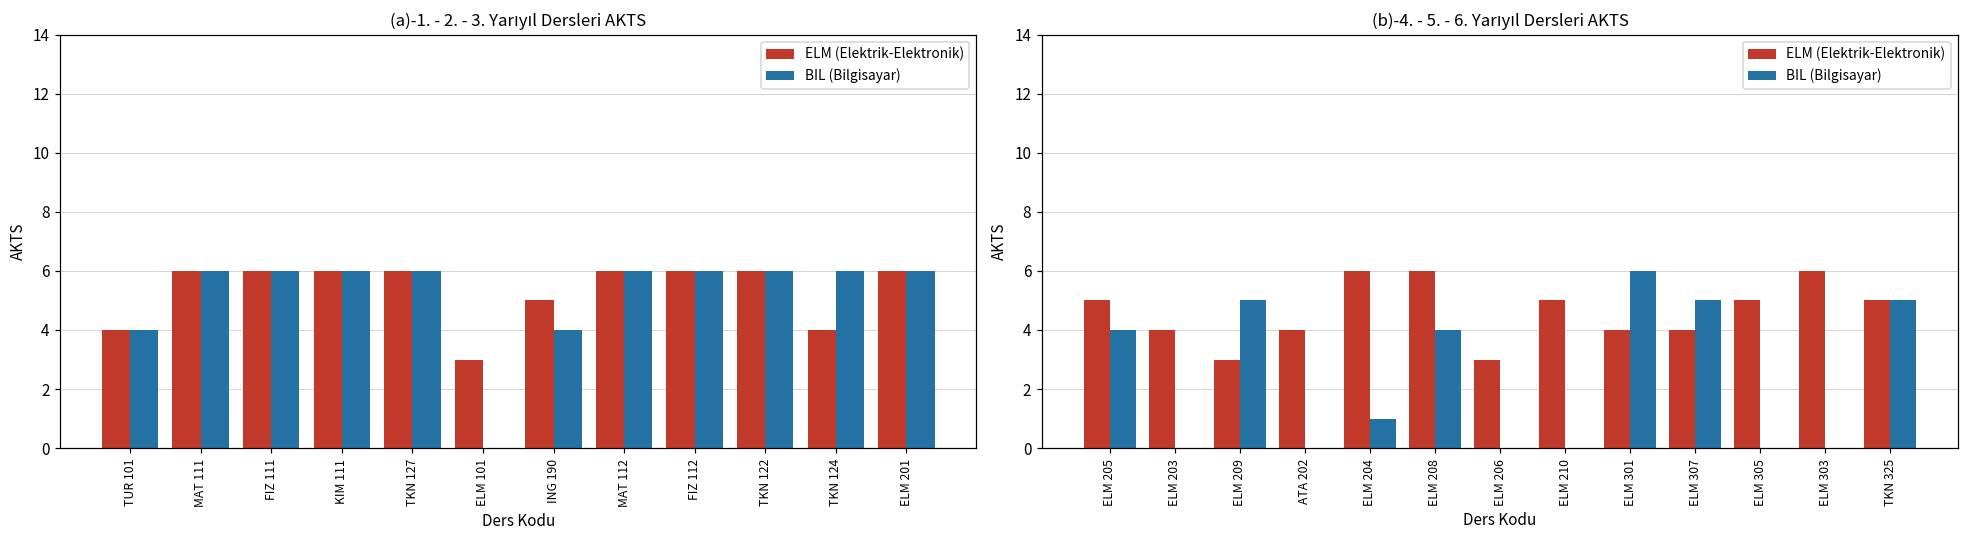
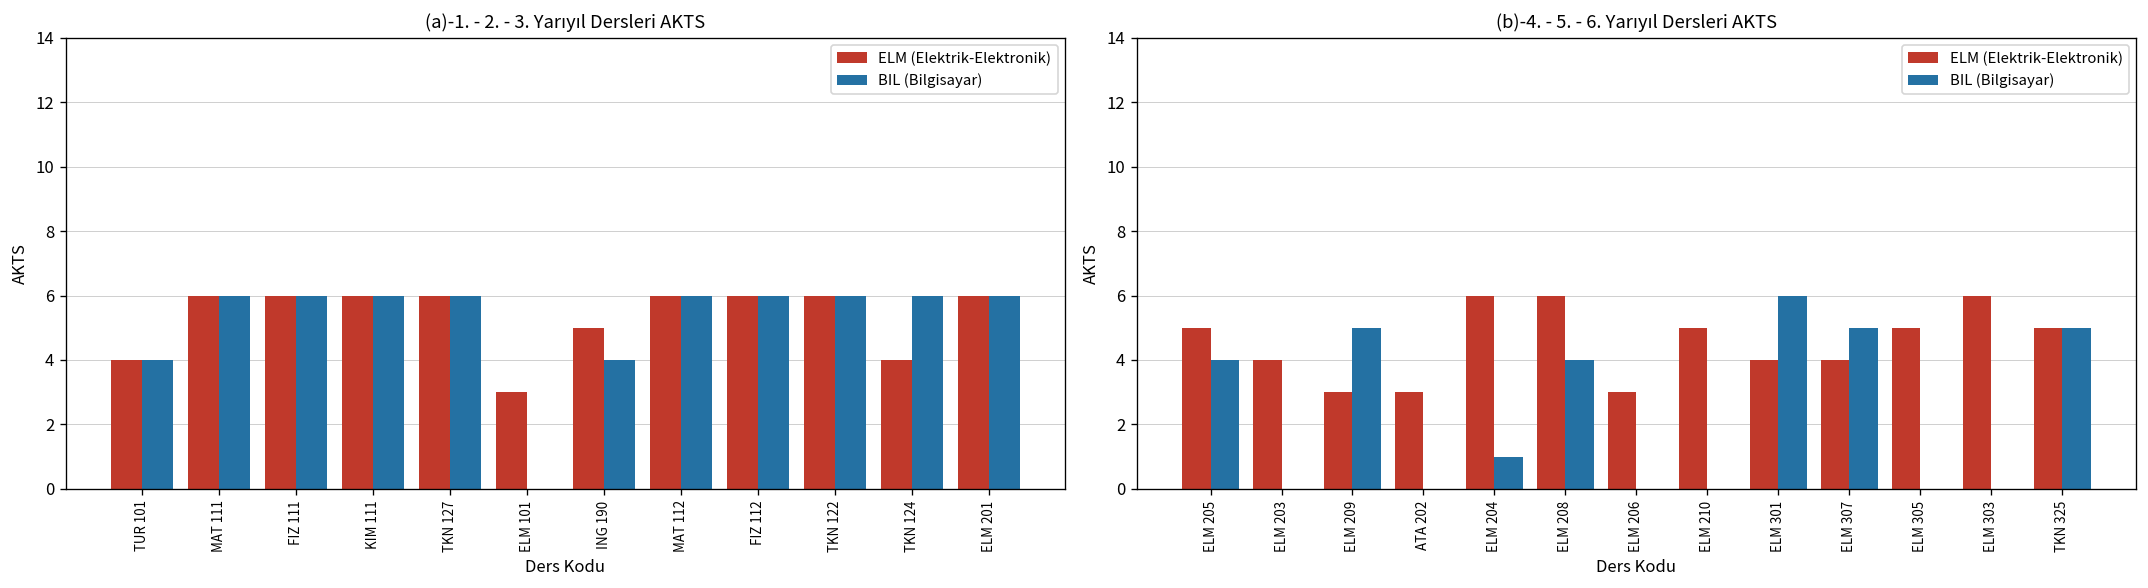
  {
    "(a)-1. - 2. - 3. Yarıyıl Dersleri AKTS": {
      "ELM (Elektrik-Elektronik)": {
        "TUR 101": 4.0,
        "MAT 111": 6.0,
        "FIZ 111": 6.0,
        "KIM 111": 6.0,
        "TKN 127": 6.0,
        "ELM 101": 3.0,
        "ING 190": 5.0,
        "MAT 112": 6.0,
        "FIZ 112": 6.0,
        "TKN 122": 6.0,
        "TKN 124": 4.0,
        "ELM 201": 6.0
      },
      "BIL (Bilgisayar)": {
        "TUR 101": 4.0,
        "MAT 111": 6.0,
        "FIZ 111": 6.0,
        "KIM 111": 6.0,
        "TKN 127": 6.0,
        "ELM 101": 0.0,
        "ING 190": 4.0,
        "MAT 112": 6.0,
        "FIZ 112": 6.0,
        "TKN 122": 6.0,
        "TKN 124": 6.0,
        "ELM 201": 6.0
      }
    },
    "(b)-4. - 5. - 6. Yarıyıl Dersleri AKTS": {
      "ELM (Elektrik-Elektronik)": {
        "ELM 205": 5,
        "ELM 203": 4,
        "ELM 209": 3,
-       "ATA 202": 4,
+       "ATA 202": 3,
        "ELM 204": 6,
        "ELM 208": 6,
        "ELM 206": 3,
        "ELM 210": 5,
        "ELM 301": 4,
        "ELM 307": 4,
        "ELM 305": 5,
        "ELM 303": 6,
        "TKN 325": 5
      },
      "BIL (Bilgisayar)": {
        "ELM 205": 4,
        "ELM 203": 0,
        "ELM 209": 5,
        "ATA 202": 0,
        "ELM 204": 1,
        "ELM 208": 4,
        "ELM 206": 0,
        "ELM 210": 0,
        "ELM 301": 6,
        "ELM 307": 5,
        "ELM 305": 0,
        "ELM 303": 0,
        "TKN 325": 5
      }
    }
  }
